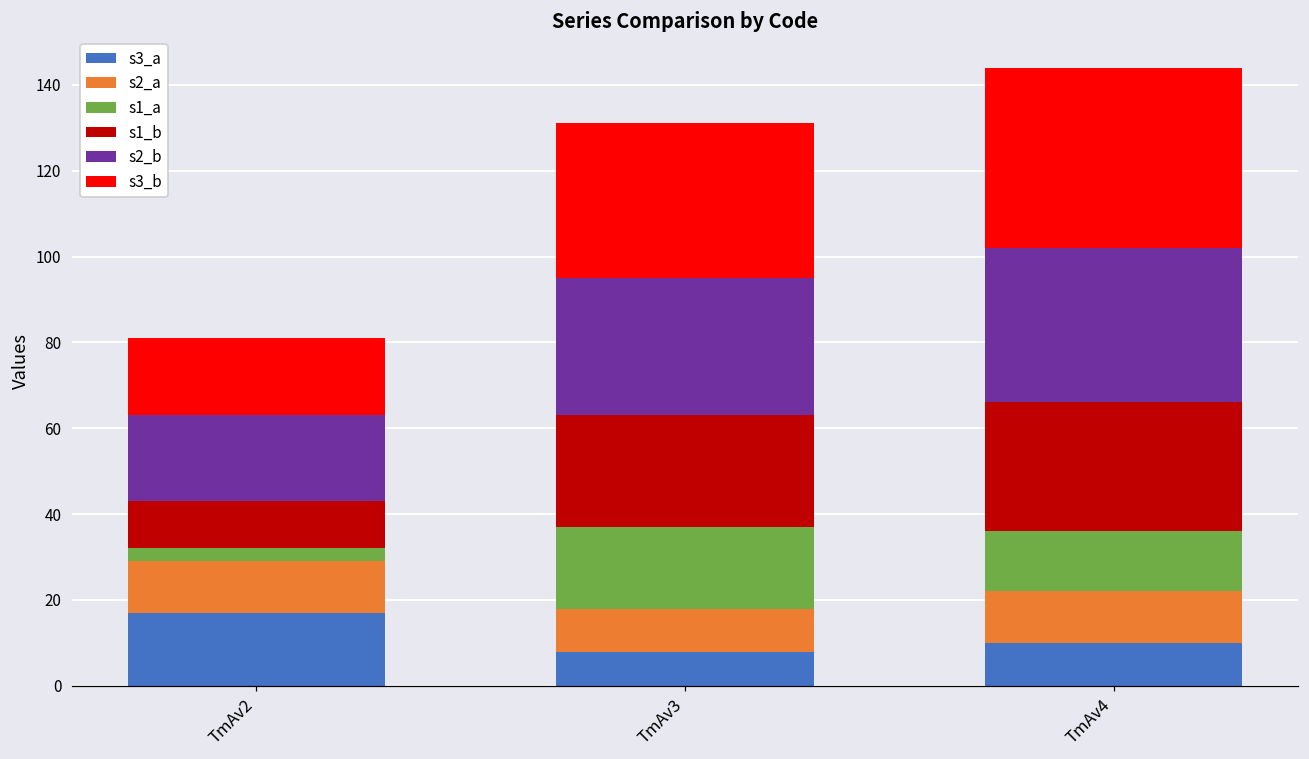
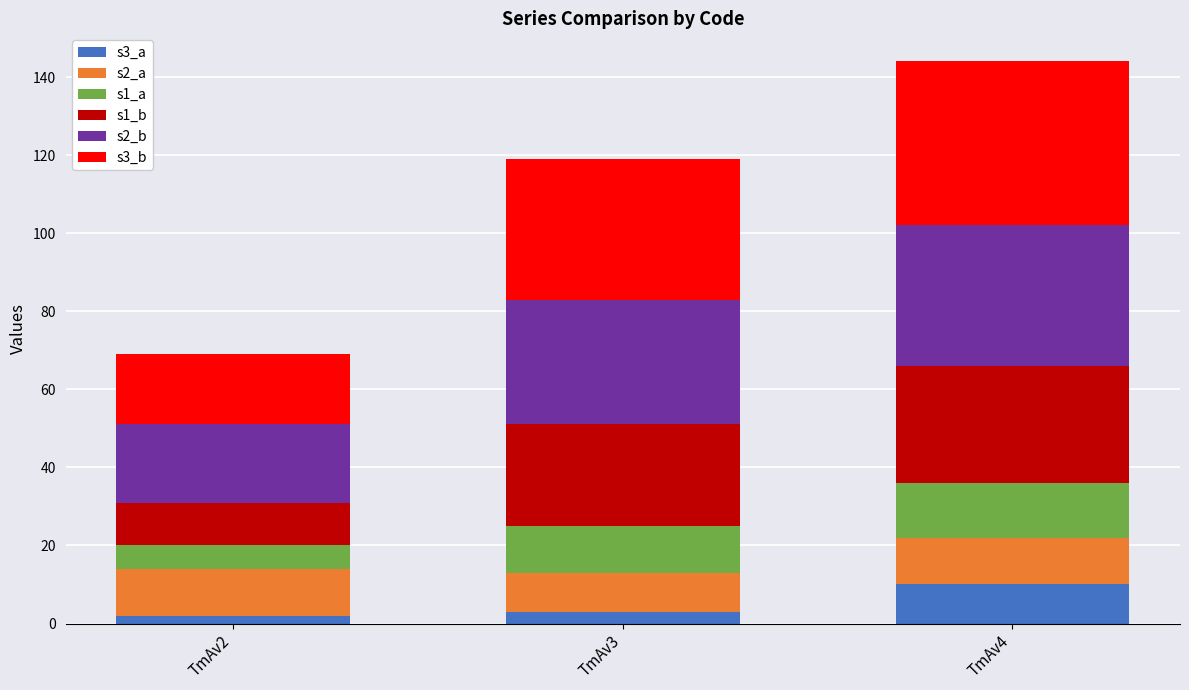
  {
    "s3_a": {
-     "TmAv2": 17,
-     "TmAv3": 8,
+     "TmAv2": 2,
+     "TmAv3": 3,
      "TmAv4": 10
    },
    "s2_a": {
      "TmAv2": 12,
      "TmAv3": 10,
      "TmAv4": 12
    },
    "s1_a": {
-     "TmAv2": 3,
-     "TmAv3": 19,
+     "TmAv2": 6,
+     "TmAv3": 12,
      "TmAv4": 14
    },
    "s1_b": {
      "TmAv2": 11,
      "TmAv3": 26,
      "TmAv4": 30
    },
    "s2_b": {
      "TmAv2": 20,
      "TmAv3": 32,
      "TmAv4": 36
    },
    "s3_b": {
      "TmAv2": 18,
      "TmAv3": 36,
      "TmAv4": 42
    }
  }
